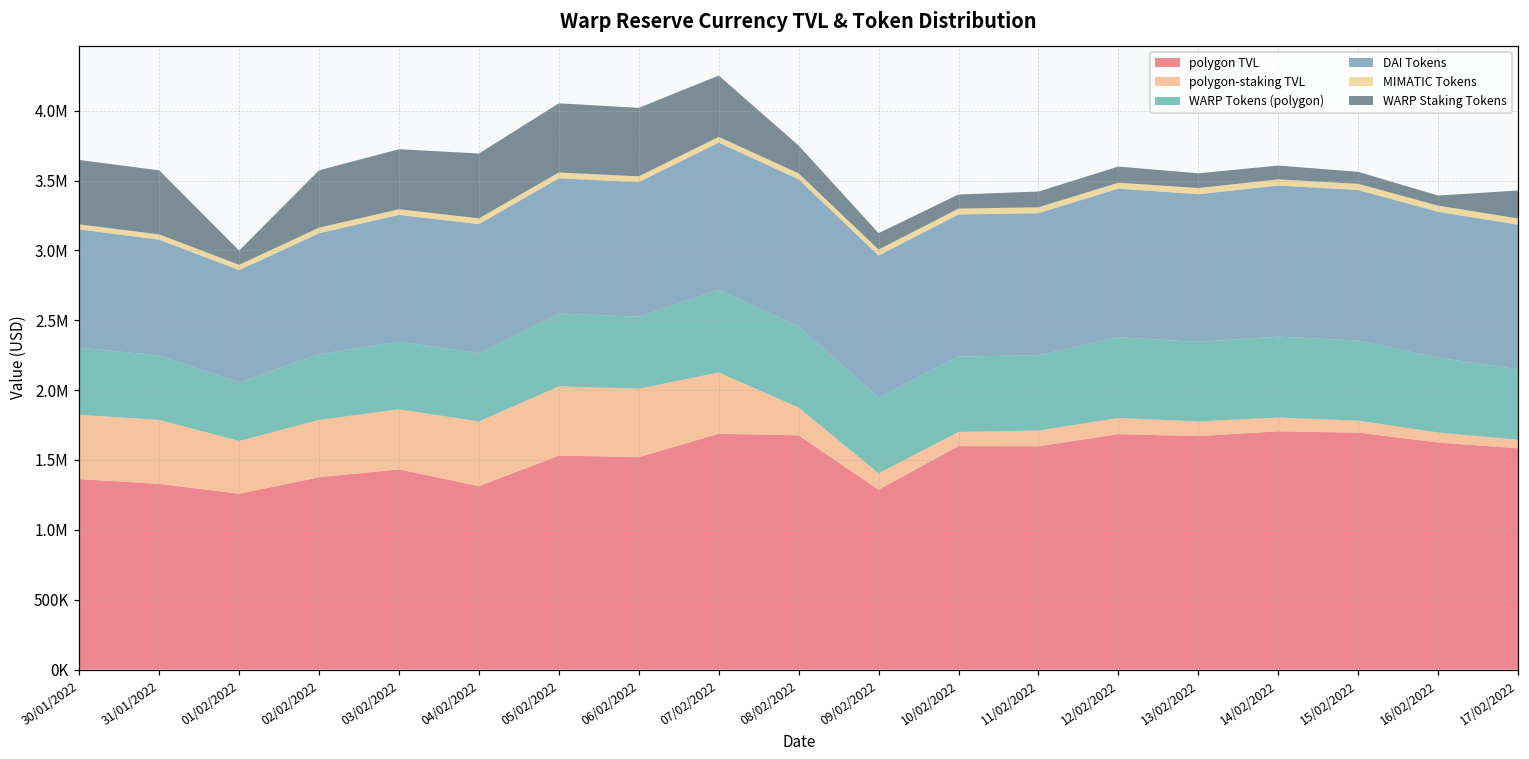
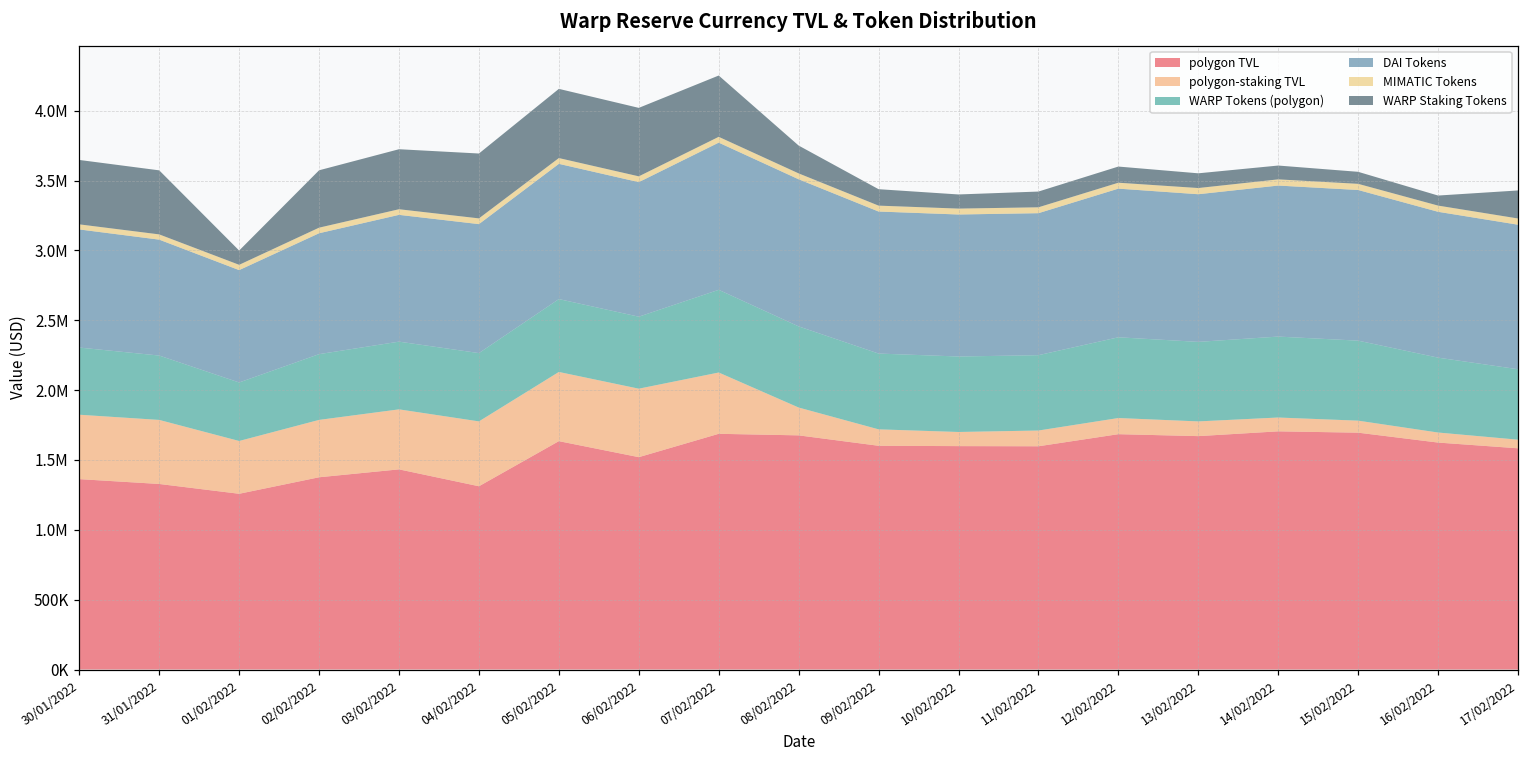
  {
    "polygon TVL": {
      "30/01/2022": 1360000,
      "31/01/2022": 1330000,
      "01/02/2022": 1260000,
      "02/02/2022": 1380000,
      "03/02/2022": 1430000,
      "04/02/2022": 1310000,
-     "05/02/2022": 1530000,
+     "05/02/2022": 1630000,
      "06/02/2022": 1520000,
      "07/02/2022": 1690000,
      "08/02/2022": 1680000,
-     "09/02/2022": 1290000,
+     "09/02/2022": 1600000,
      "10/02/2022": 1600000,
      "11/02/2022": 1600000,
      "12/02/2022": 1680000,
      "13/02/2022": 1670000,
      "14/02/2022": 1700000,
      "15/02/2022": 1700000,
      "16/02/2022": 1620000,
      "17/02/2022": 1580000
    },
    "WARP Staking Tokens": {
      "30/01/2022": 460000,
      "31/01/2022": 460000,
      "01/02/2022": 100000,
      "02/02/2022": 410000,
      "03/02/2022": 430000,
      "04/02/2022": 460000,
      "05/02/2022": 500000,
      "06/02/2022": 490000,
      "07/02/2022": 440000,
      "08/02/2022": 200000,
      "09/02/2022": 120000,
      "10/02/2022": 100000,
      "11/02/2022": 110000,
      "12/02/2022": 120000,
      "13/02/2022": 110000,
      "14/02/2022": 100000,
      "15/02/2022": 90000,
      "16/02/2022": 70000,
      "17/02/2022": 200000
    }
  }
